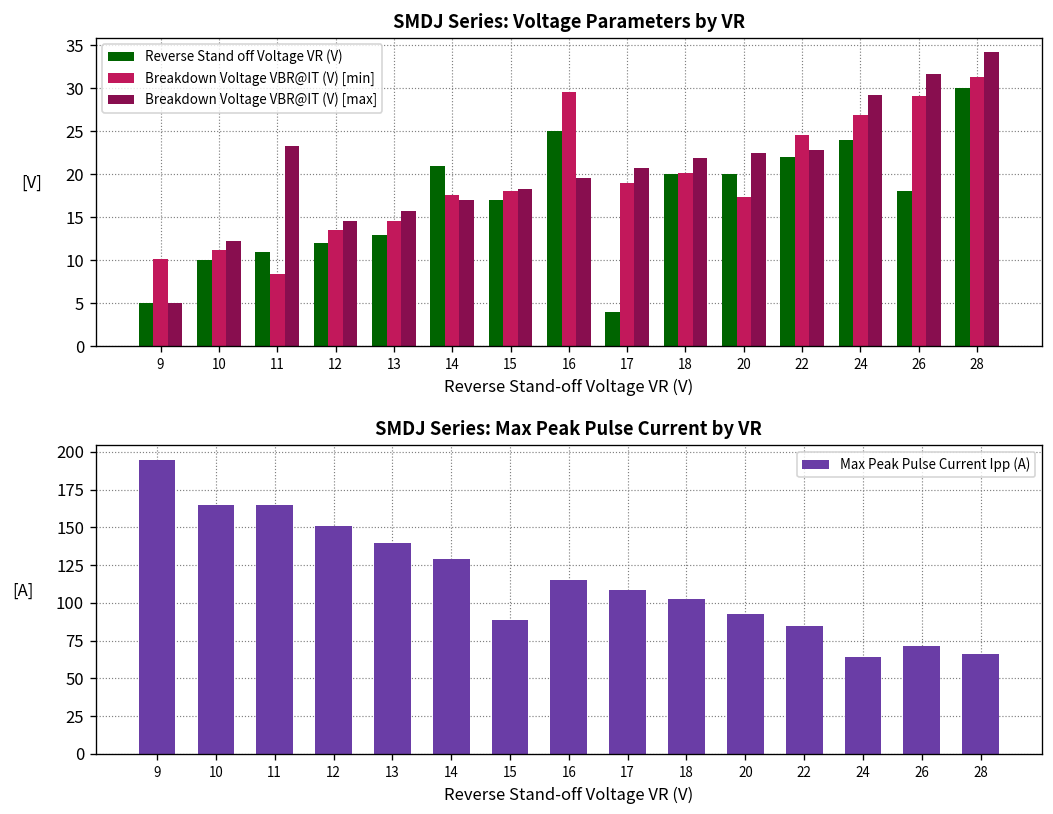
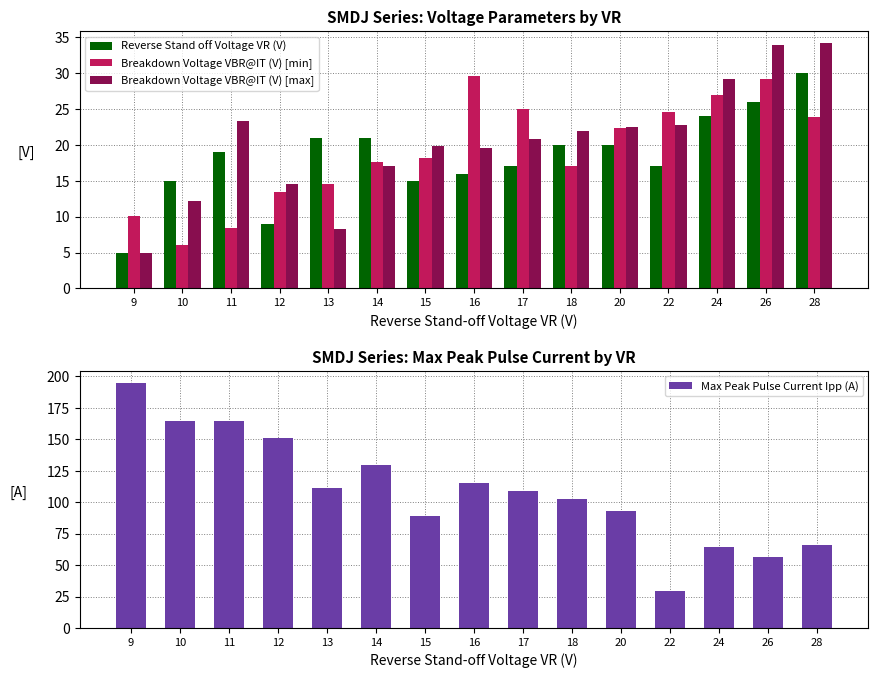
  {
    "SMDJ Series: Voltage Parameters by VR": {
      "Reverse Stand off Voltage VR (V)": {
        "9": 5,
-       "10": 10,
-       "11": 11,
-       "12": 12,
-       "13": 13,
+       "10": 15,
+       "11": 19,
+       "12": 9,
+       "13": 21,
        "14": 21,
-       "15": 17,
-       "16": 25,
-       "17": 4,
+       "15": 15,
+       "16": 16,
+       "17": 17,
        "18": 20,
        "20": 20,
-       "22": 22,
+       "22": 17,
        "24": 24,
-       "26": 18,
+       "26": 26,
        "28": 30
      },
      "Breakdown Voltage VBR@IT (V) [min]": {
        "9": 10,
-       "10": 11,
+       "10": 6,
        "11": 8,
        "12": 13,
        "13": 15,
        "14": 18,
        "15": 18,
        "16": 30,
-       "17": 19,
-       "18": 20,
-       "20": 17,
+       "17": 25,
+       "18": 17,
+       "20": 22,
        "22": 25,
        "24": 27,
        "26": 29,
-       "28": 31
+       "28": 24
      },
      "Breakdown Voltage VBR@IT (V) [max]": {
        "9": 5,
        "10": 12,
        "11": 23,
        "12": 15,
-       "13": 16,
+       "13": 8,
        "14": 17,
-       "15": 18,
+       "15": 20,
        "16": 20,
        "17": 21,
        "18": 22,
        "20": 22,
        "22": 23,
        "24": 29,
-       "26": 32,
+       "26": 34,
        "28": 34
      }
    },
    "SMDJ Series: Max Peak Pulse Current by VR": {
      "9": 195,
      "10": 165,
      "11": 165,
      "12": 151,
-     "13": 140,
+     "13": 112,
      "14": 129,
      "15": 89,
      "16": 115,
      "17": 109,
      "18": 103,
      "20": 93,
-     "22": 85,
+     "22": 29,
      "24": 64,
-     "26": 71,
+     "26": 56,
      "28": 66
    }
  }
